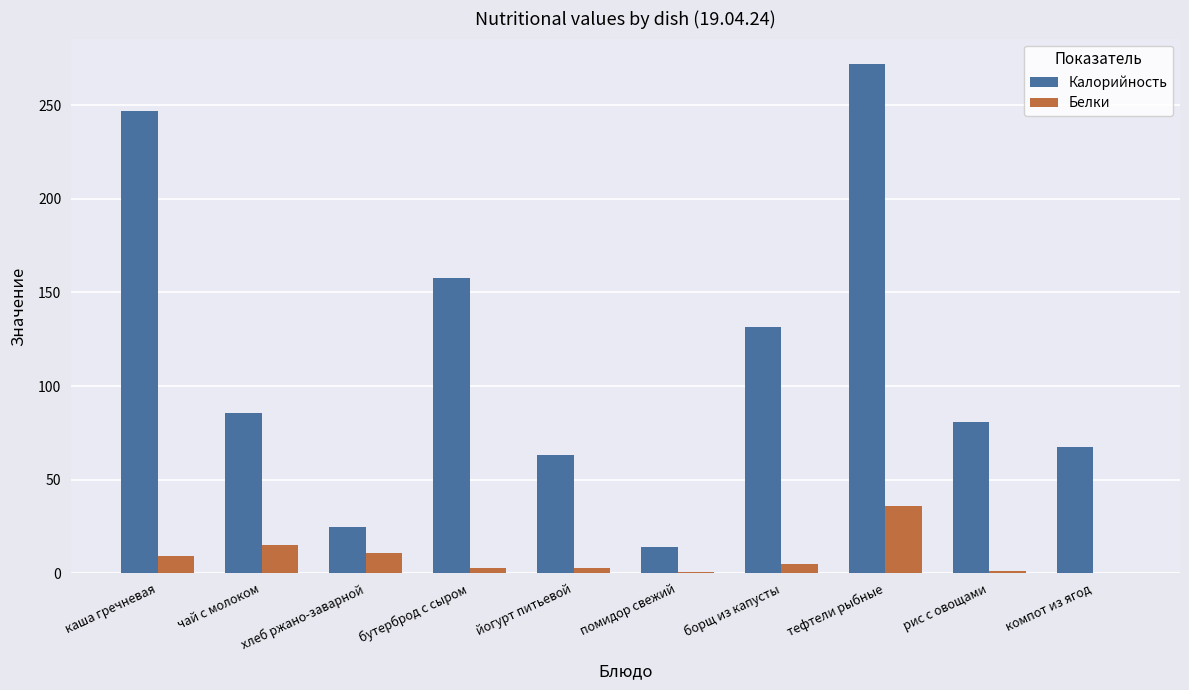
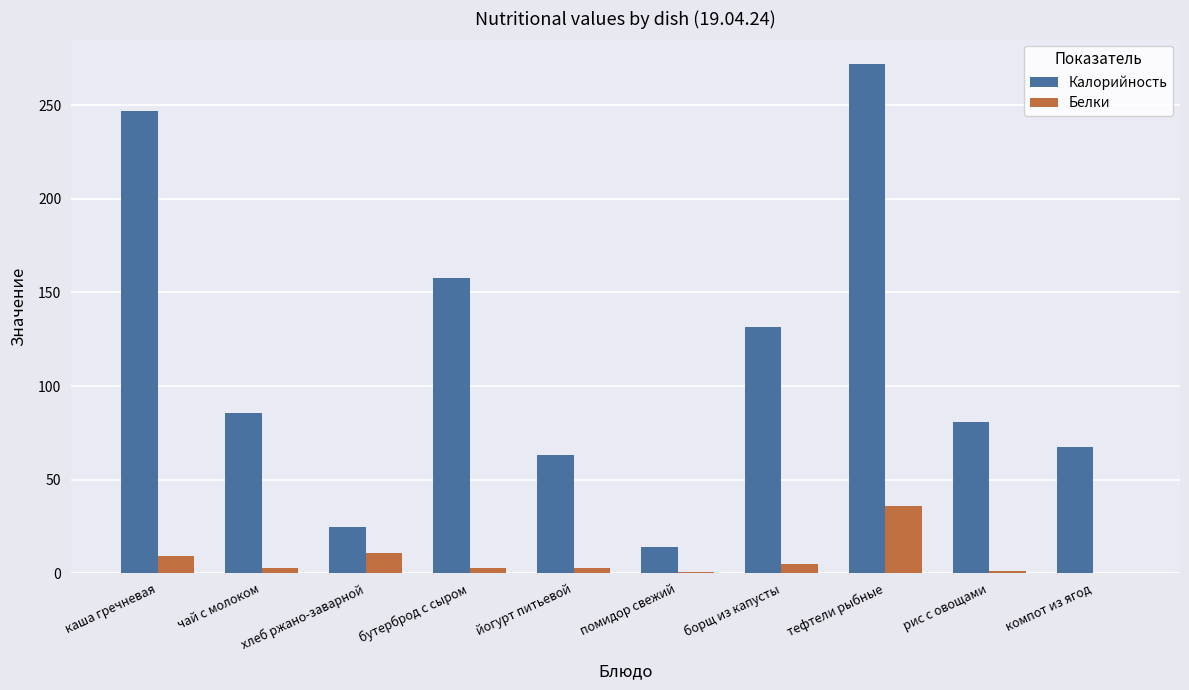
  {
    "Калорийность": {
      "каша гречневая": 247,
      "чай с молоком": 85,
      "хлеб ржано-заварной": 25,
      "бутерброд с сыром": 158,
      "йогурт питьевой": 63,
      "помидор свежий": 14,
      "борщ из капусты": 131,
      "тефтели рыбные": 272,
      "рис с овощами": 81,
      "компот из ягод": 67
    },
    "Белки": {
      "каша гречневая": 9,
-     "чай с молоком": 15,
+     "чай с молоком": 3,
      "хлеб ржано-заварной": 11,
      "бутерброд с сыром": 3,
      "йогурт питьевой": 3,
      "борщ из капусты": 5,
      "тефтели рыбные": 36
    }
  }
